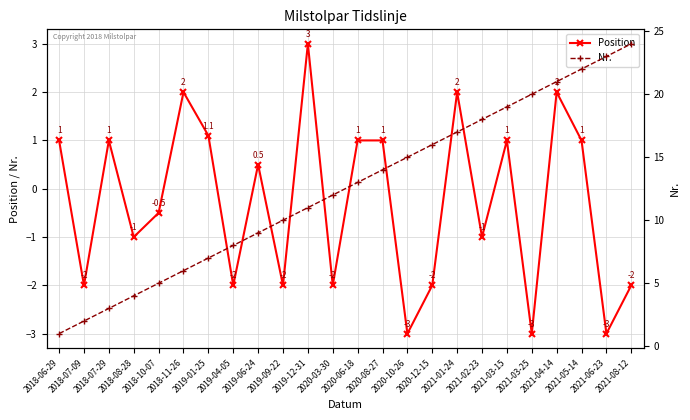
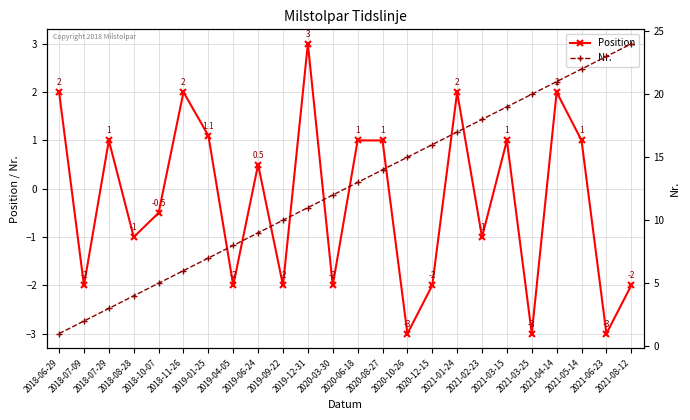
  {
    "Position": {
-     "2018-06-29": 1,
+     "2018-06-29": 2,
      "2018-07-09": -2,
      "2018-07-29": 1,
      "2018-08-28": -1,
      "2018-10-07": -0.5,
      "2018-11-26": 2,
      "2019-01-25": 1.1,
      "2019-04-05": -2,
      "2019-06-24": 0.5,
      "2019-09-22": -2,
      "2019-12-31": 3,
      "2020-03-30": -2,
      "2020-06-18": 1,
      "2020-08-27": 1,
      "2020-10-26": -3,
      "2020-12-15": -2,
      "2021-01-24": 2,
      "2021-02-23": -1,
      "2021-03-15": 1,
      "2021-03-25": -3,
      "2021-05-14": 1,
      "2021-06-23": -3,
      "2021-08-12": -2
    }
  }
